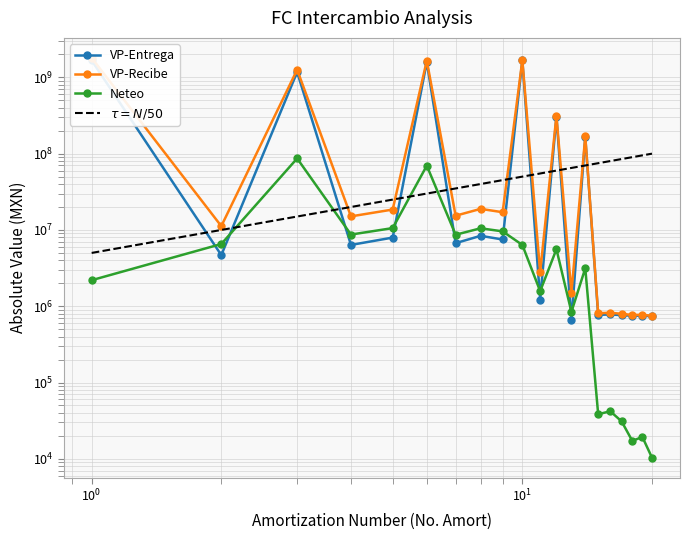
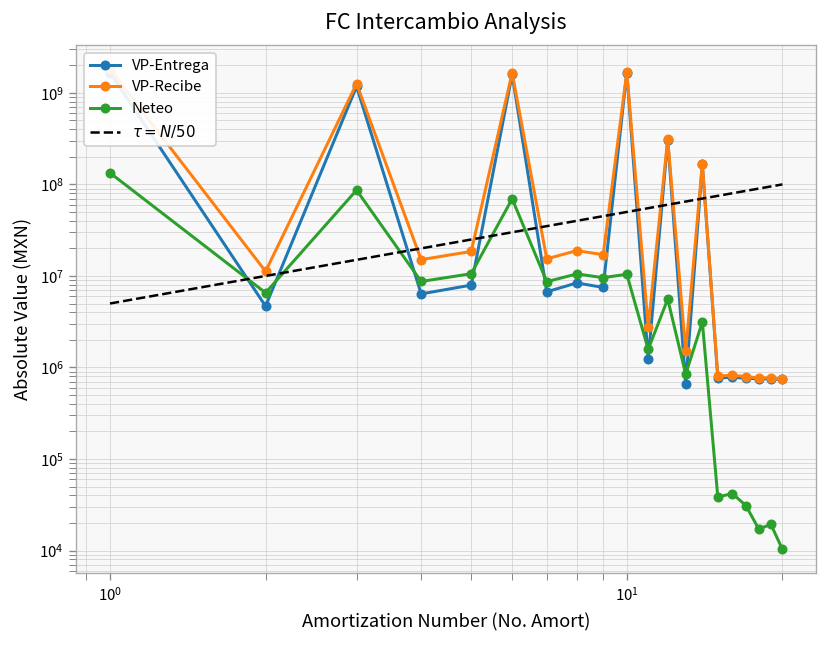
  {
    "Neteo": {
-     "10^0": 2200000,
-     "10^1": 6000000
+     "10^0": 130000000,
+     "10^1": 10000000
    }
  }
